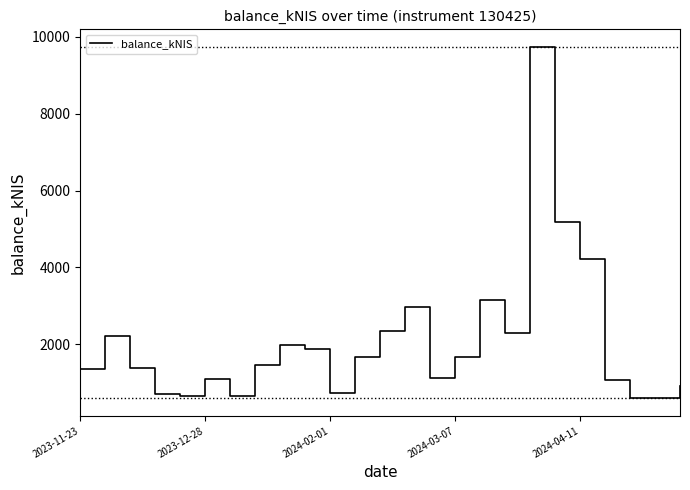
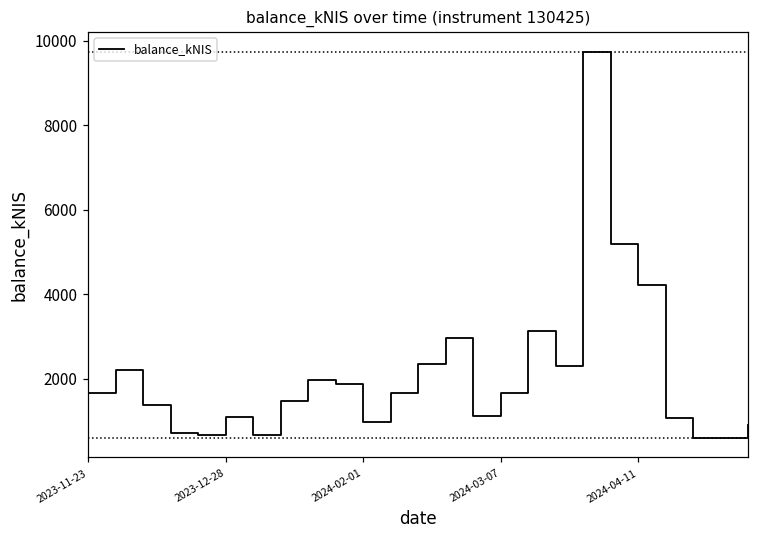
  {
-   "2023-11-23": 1400,
+   "2023-11-23": 1700,
    "2023-12-28": 1100,
-   "2024-02-01": 700,
+   "2024-02-01": 1000,
    "2024-03-07": 1700,
    "2024-04-11": 4200
  }
